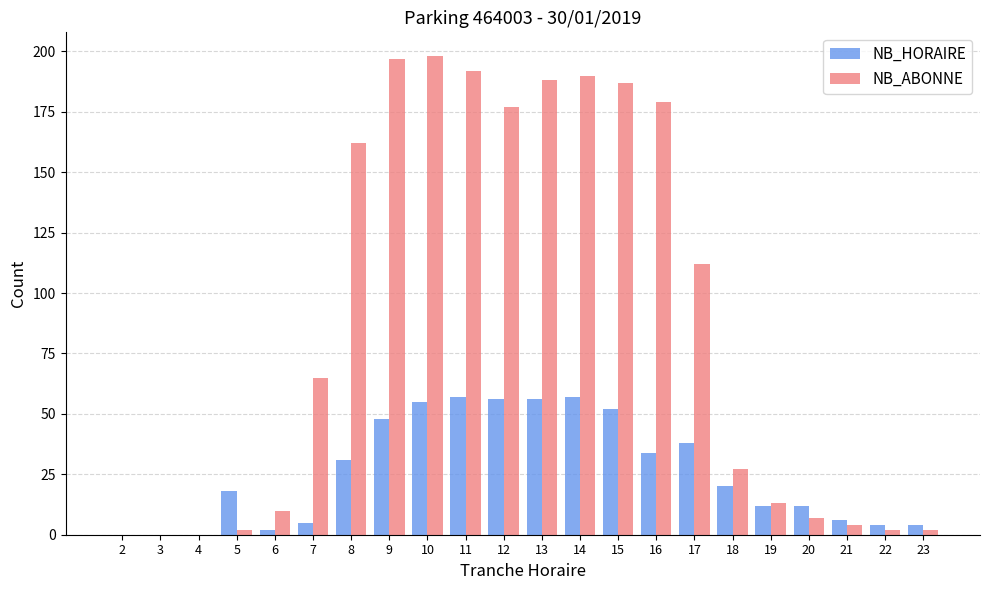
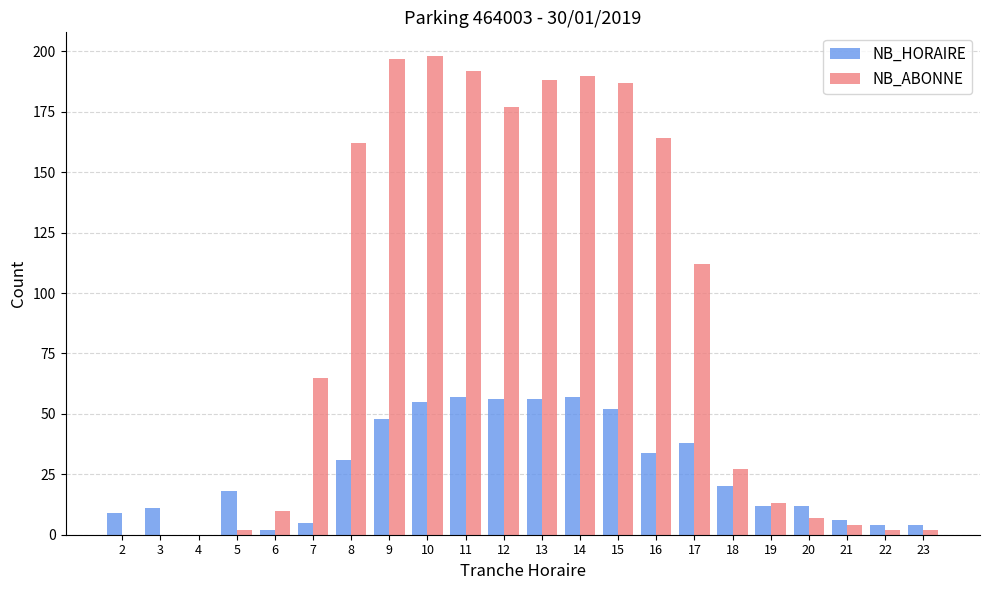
  {
    "NB_HORAIRE": {
-     "2": 0,
-     "3": 0,
+     "2": 9,
+     "3": 11,
      "4": 0,
      "5": 18,
      "6": 2,
      "7": 5,
      "8": 31,
      "9": 48,
      "10": 55,
      "11": 57,
      "12": 56,
      "13": 56,
      "14": 57,
      "15": 52,
      "16": 34,
      "17": 38,
      "18": 20,
      "19": 12,
      "20": 12,
      "21": 6,
      "22": 4,
      "23": 4
    },
    "NB_ABONNE": {
      "2": 0,
      "3": 0,
      "4": 0,
      "5": 2,
      "6": 10,
      "7": 65,
      "8": 162,
      "9": 197,
      "10": 198,
      "11": 192,
      "12": 177,
      "13": 188,
      "14": 190,
      "15": 187,
-     "16": 179,
+     "16": 164,
      "17": 112,
      "18": 27,
      "19": 13,
      "20": 7,
      "21": 4,
      "22": 2,
      "23": 2
    }
  }
